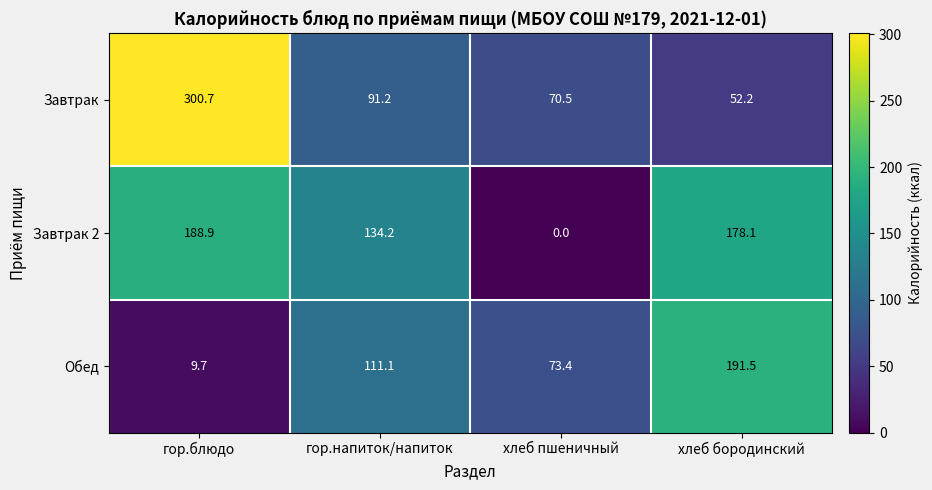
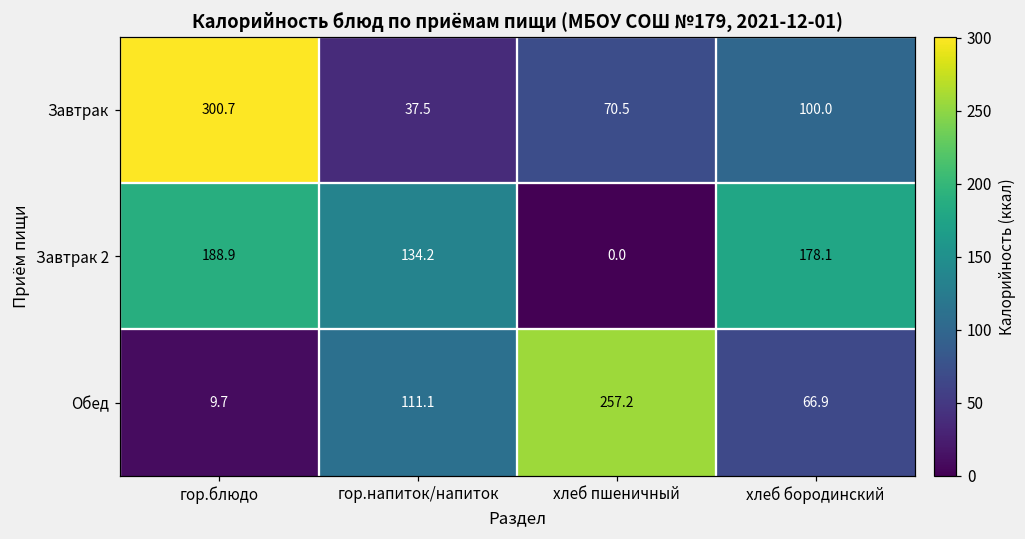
  {
    "Завтрак": {
      "гор.блюдо": 300.7,
-     "гор.напиток/напиток": 91.2,
+     "гор.напиток/напиток": 37.5,
      "хлеб пшеничный": 70.5,
-     "хлеб бородинский": 52.2
+     "хлеб бородинский": 100.0
    },
    "Завтрак 2": {
      "гор.блюдо": 188.9,
      "гор.напиток/напиток": 134.2,
      "хлеб пшеничный": 0.0,
      "хлеб бородинский": 178.1
    },
    "Обед": {
      "гор.блюдо": 9.7,
      "гор.напиток/напиток": 111.1,
-     "хлеб пшеничный": 73.4,
-     "хлеб бородинский": 191.5
+     "хлеб пшеничный": 257.2,
+     "хлеб бородинский": 66.9
    }
  }
